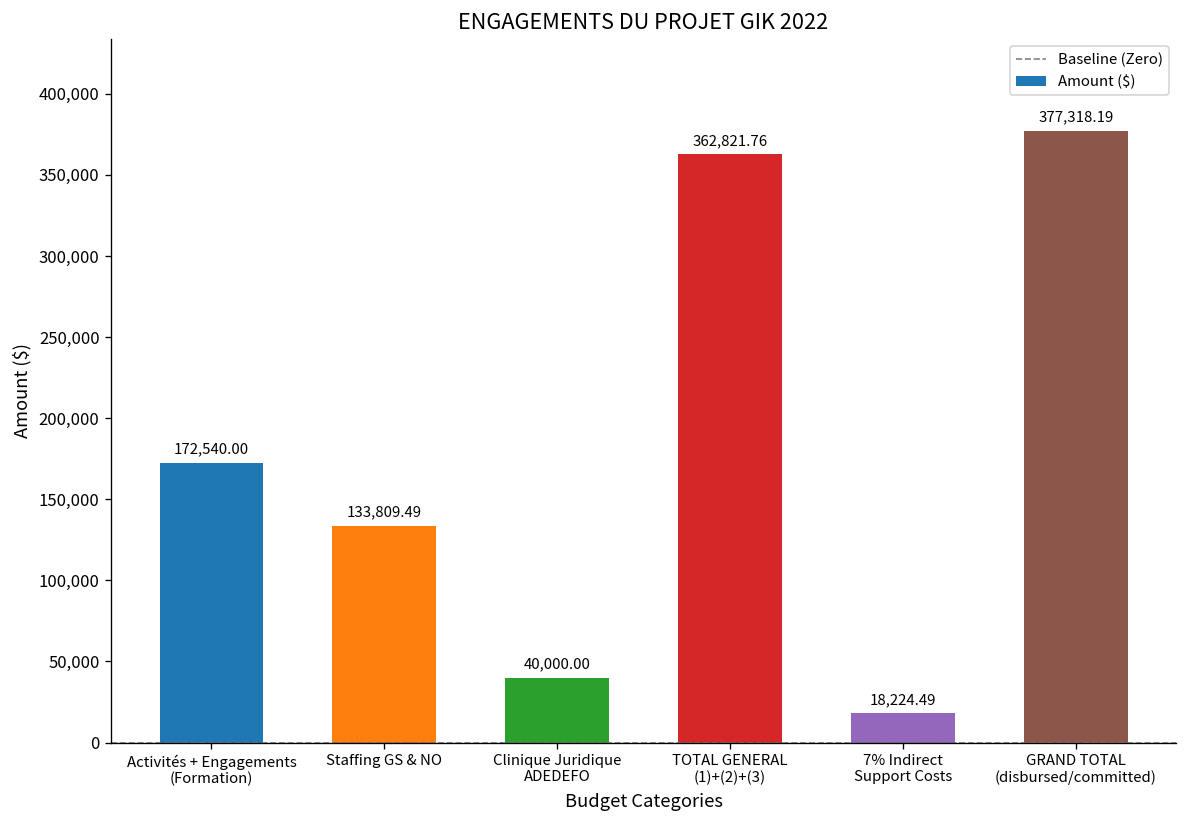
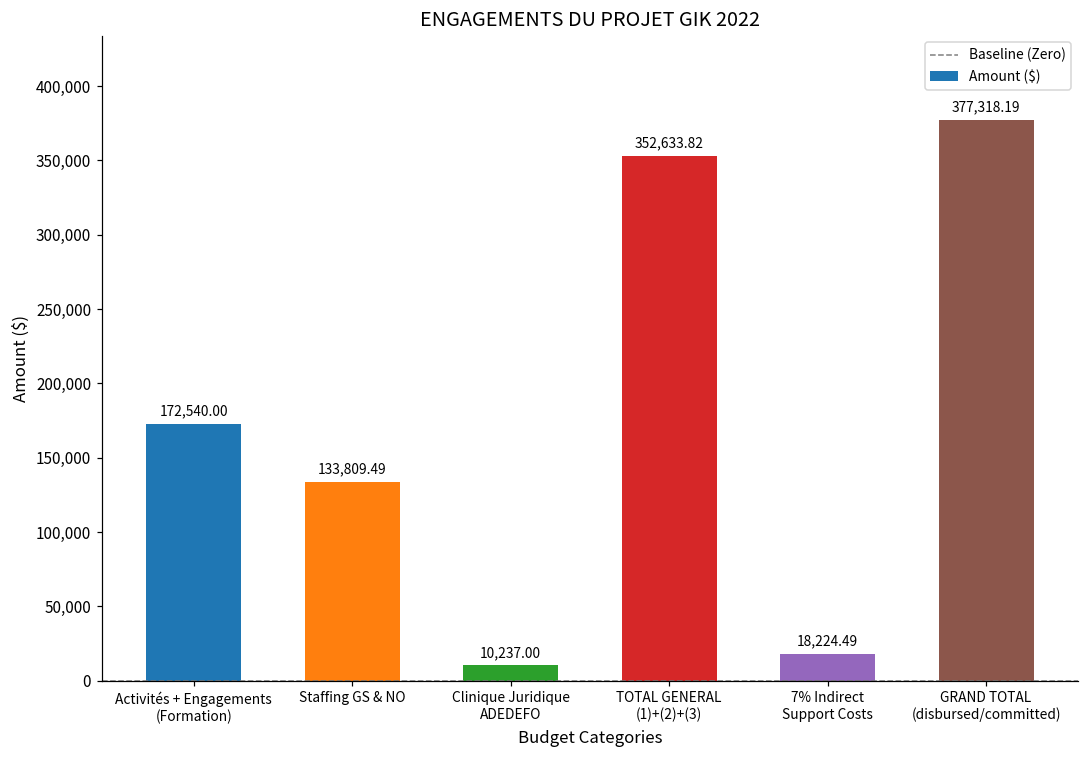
  {
    "Activités + Engagements (Formation)": "172,540.00",
    "Staffing GS & NO": "133,809.49",
-   "Clinique Juridique ADEDEFO": "40,000.00",
-   "TOTAL GENERAL (1)+(2)+(3)": "362,821.76",
+   "Clinique Juridique ADEDEFO": "10,237.00",
+   "TOTAL GENERAL (1)+(2)+(3)": "352,633.82",
    "7% Indirect Support Costs": "18,224.49",
    "GRAND TOTAL (disbursed/committed)": "377,318.19"
  }
